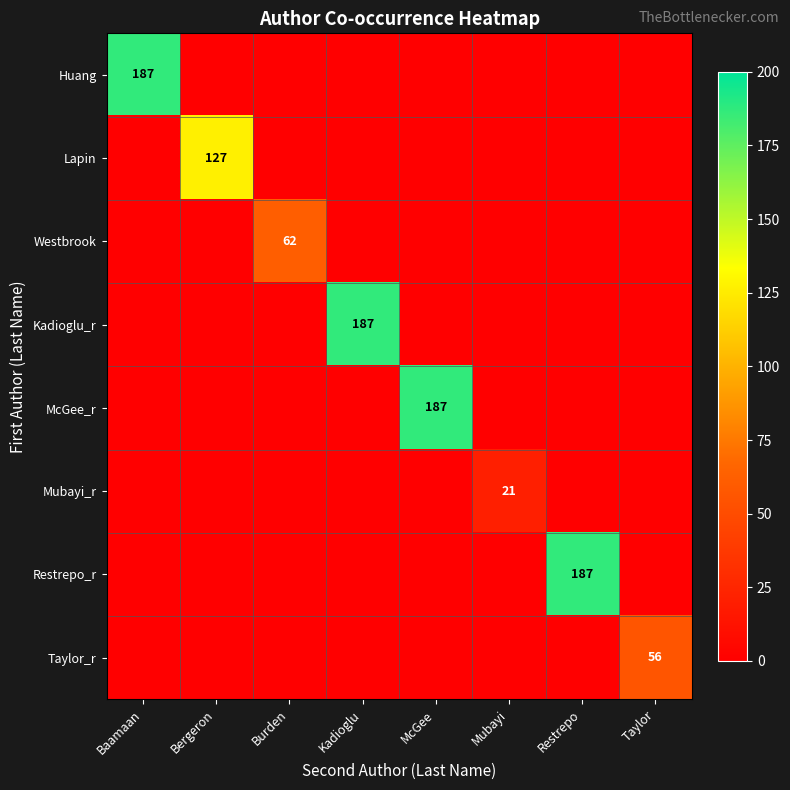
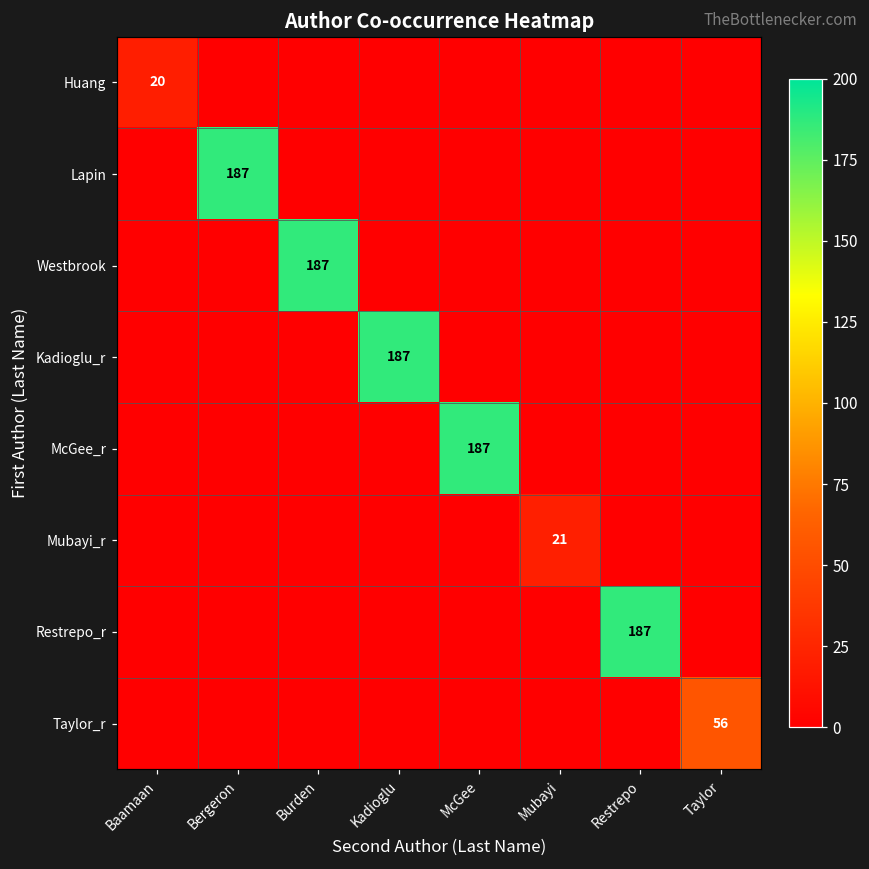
  {
    "Huang": {
-     "Baamaan": 187
+     "Baamaan": 20
    },
    "Lapin": {
-     "Bergeron": 127
+     "Bergeron": 187
    },
    "Westbrook": {
-     "Burden": 62
+     "Burden": 187
    },
    "Kadioglu_r": {
      "Kadioglu": 187
    },
    "McGee_r": {
      "McGee": 187
    },
    "Mubayi_r": {
      "Mubayi": 21
    },
    "Restrepo_r": {
      "Restrepo": 187
    },
    "Taylor_r": {
      "Taylor": 56
    }
  }
